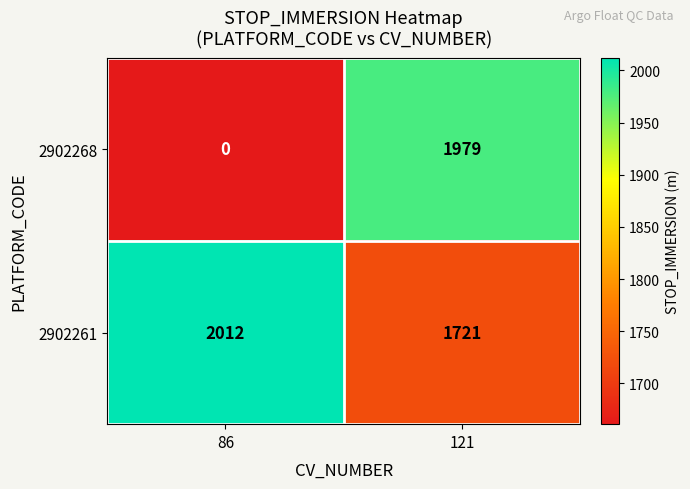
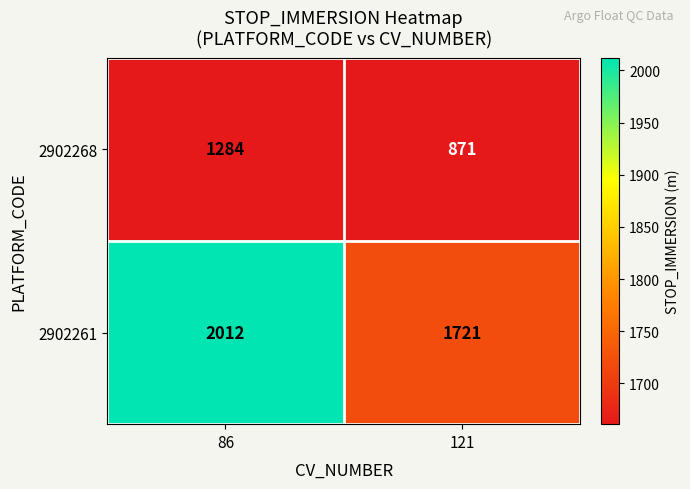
  {
    "2902268": {
-     "86": 0,
-     "121": 1979
+     "86": 1284,
+     "121": 871
    },
    "2902261": {
      "86": 2012,
      "121": 1721
    }
  }
